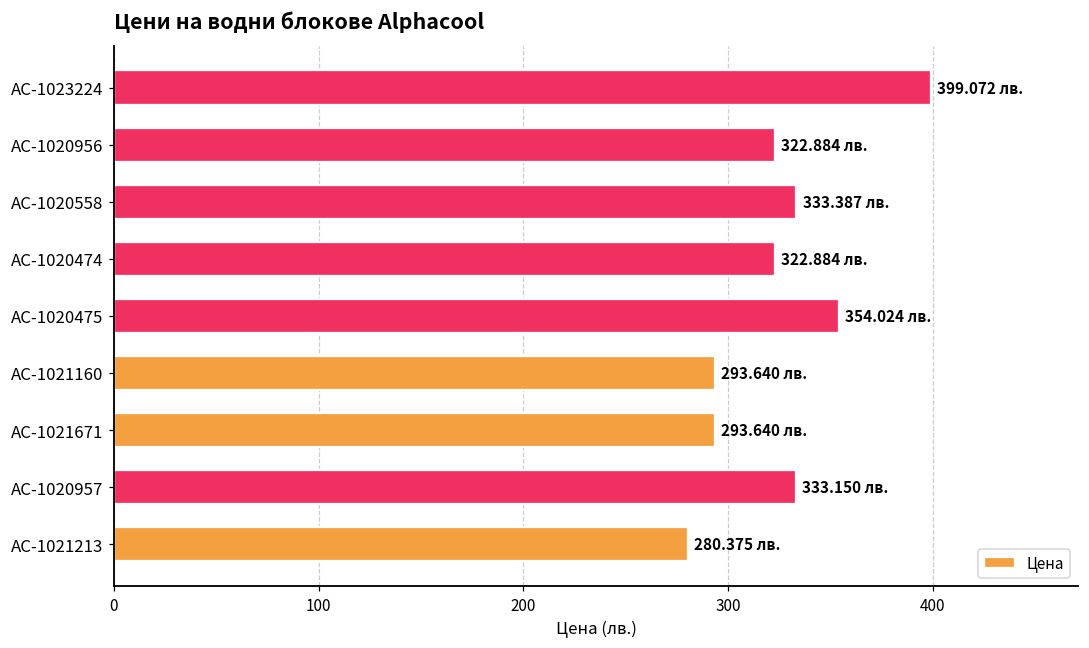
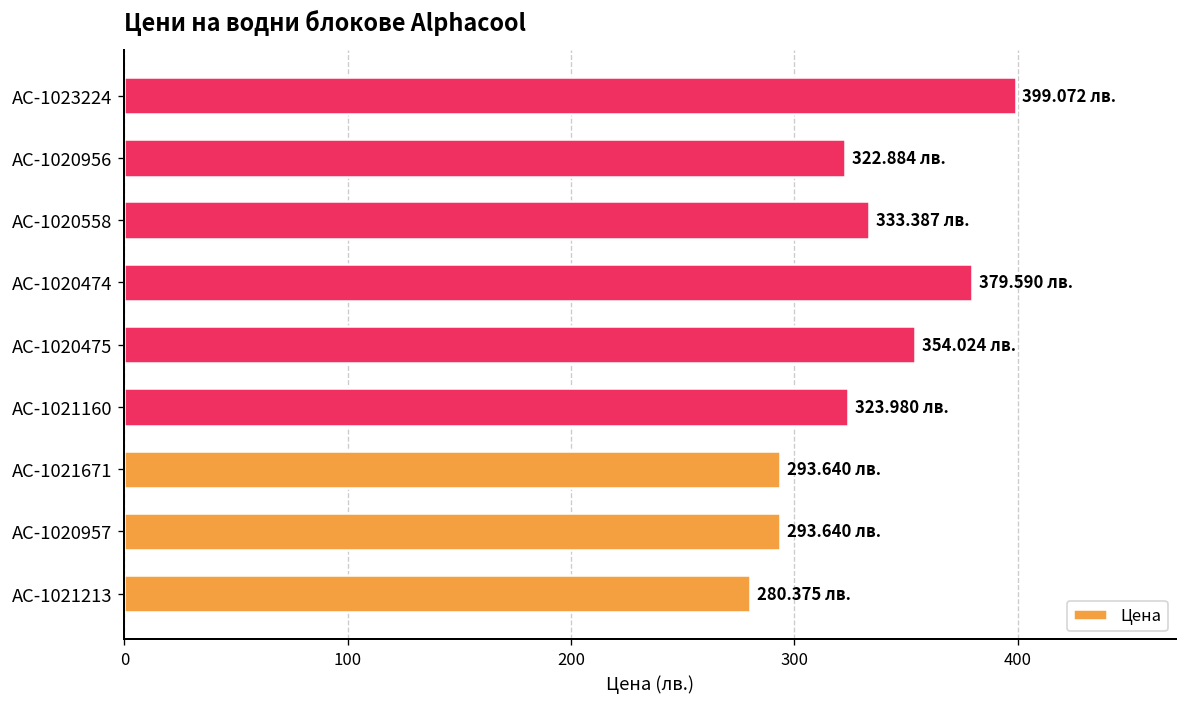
  {
    "AC-1023224": 399.072,
    "AC-1020956": 322.884,
    "AC-1020558": 333.387,
-   "AC-1020474": 322.884,
+   "AC-1020474": 379.590,
    "AC-1020475": 354.024,
-   "AC-1021160": 293.640,
+   "AC-1021160": 323.980,
    "AC-1021671": 293.640,
-   "AC-1020957": 333.150,
+   "AC-1020957": 293.640,
    "AC-1021213": 280.375
  }
